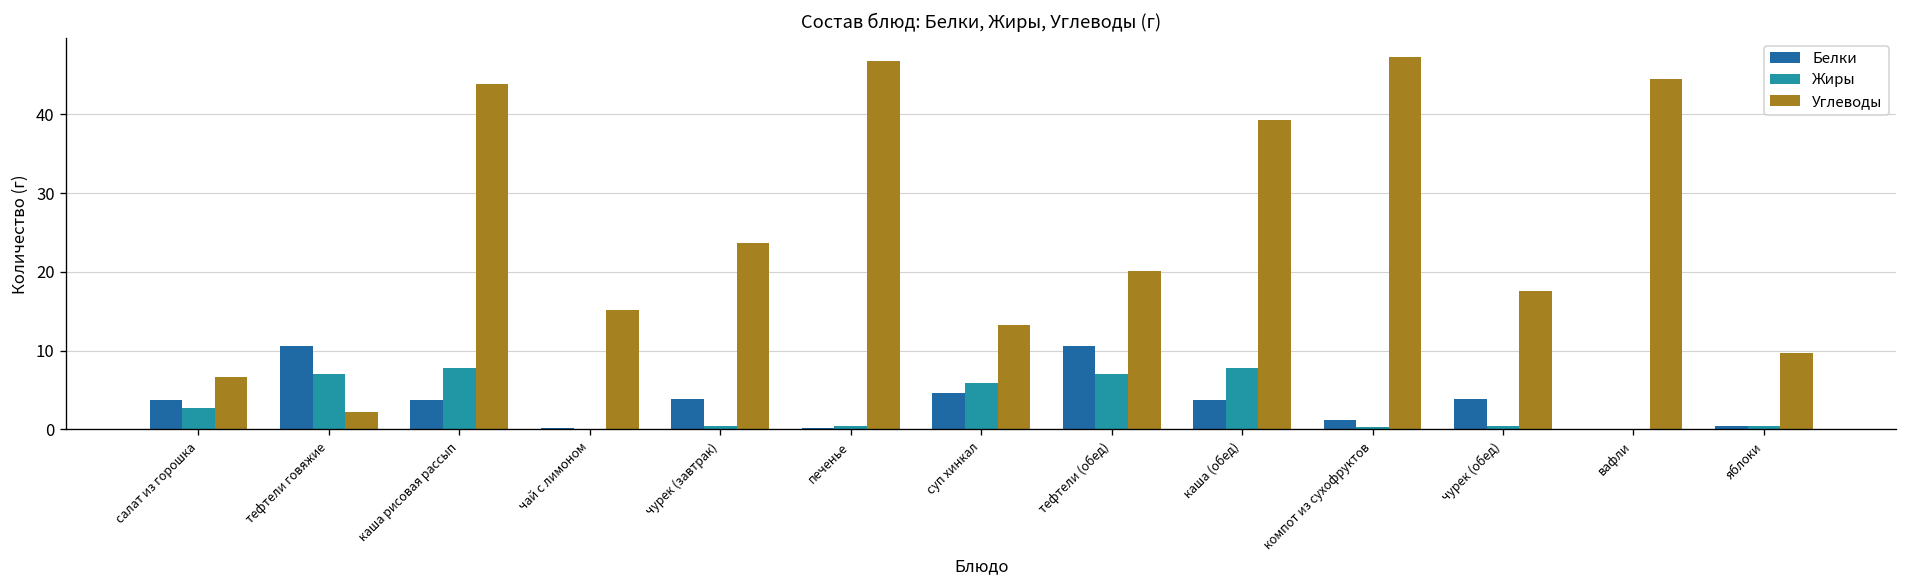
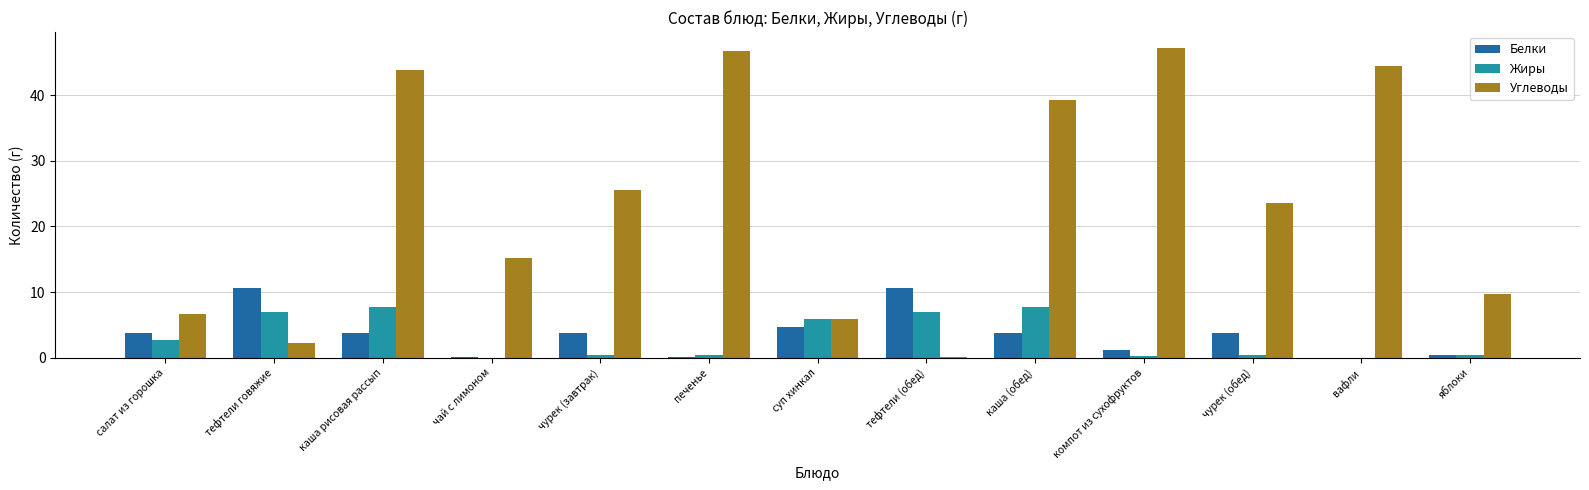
  {
    "Углеводы": {
      "салат из горошка": 7,
      "тефтели говяжие": 2,
      "каша рисовая рассып": 44,
      "чай с лимоном": 15,
-     "чурек (завтрак)": 24,
+     "чурек (завтрак)": 26,
      "печенье": 47,
-     "суп хинкал": 13,
-     "тефтели (обед)": 20,
+     "суп хинкал": 6,
+     "тефтели (обед)": 0,
      "каша (обед)": 39,
      "компот из сухофруктов": 47,
-     "чурек (обед)": 18,
+     "чурек (обед)": 24,
      "вафли": 45,
      "яблоки": 10
    }
  }
